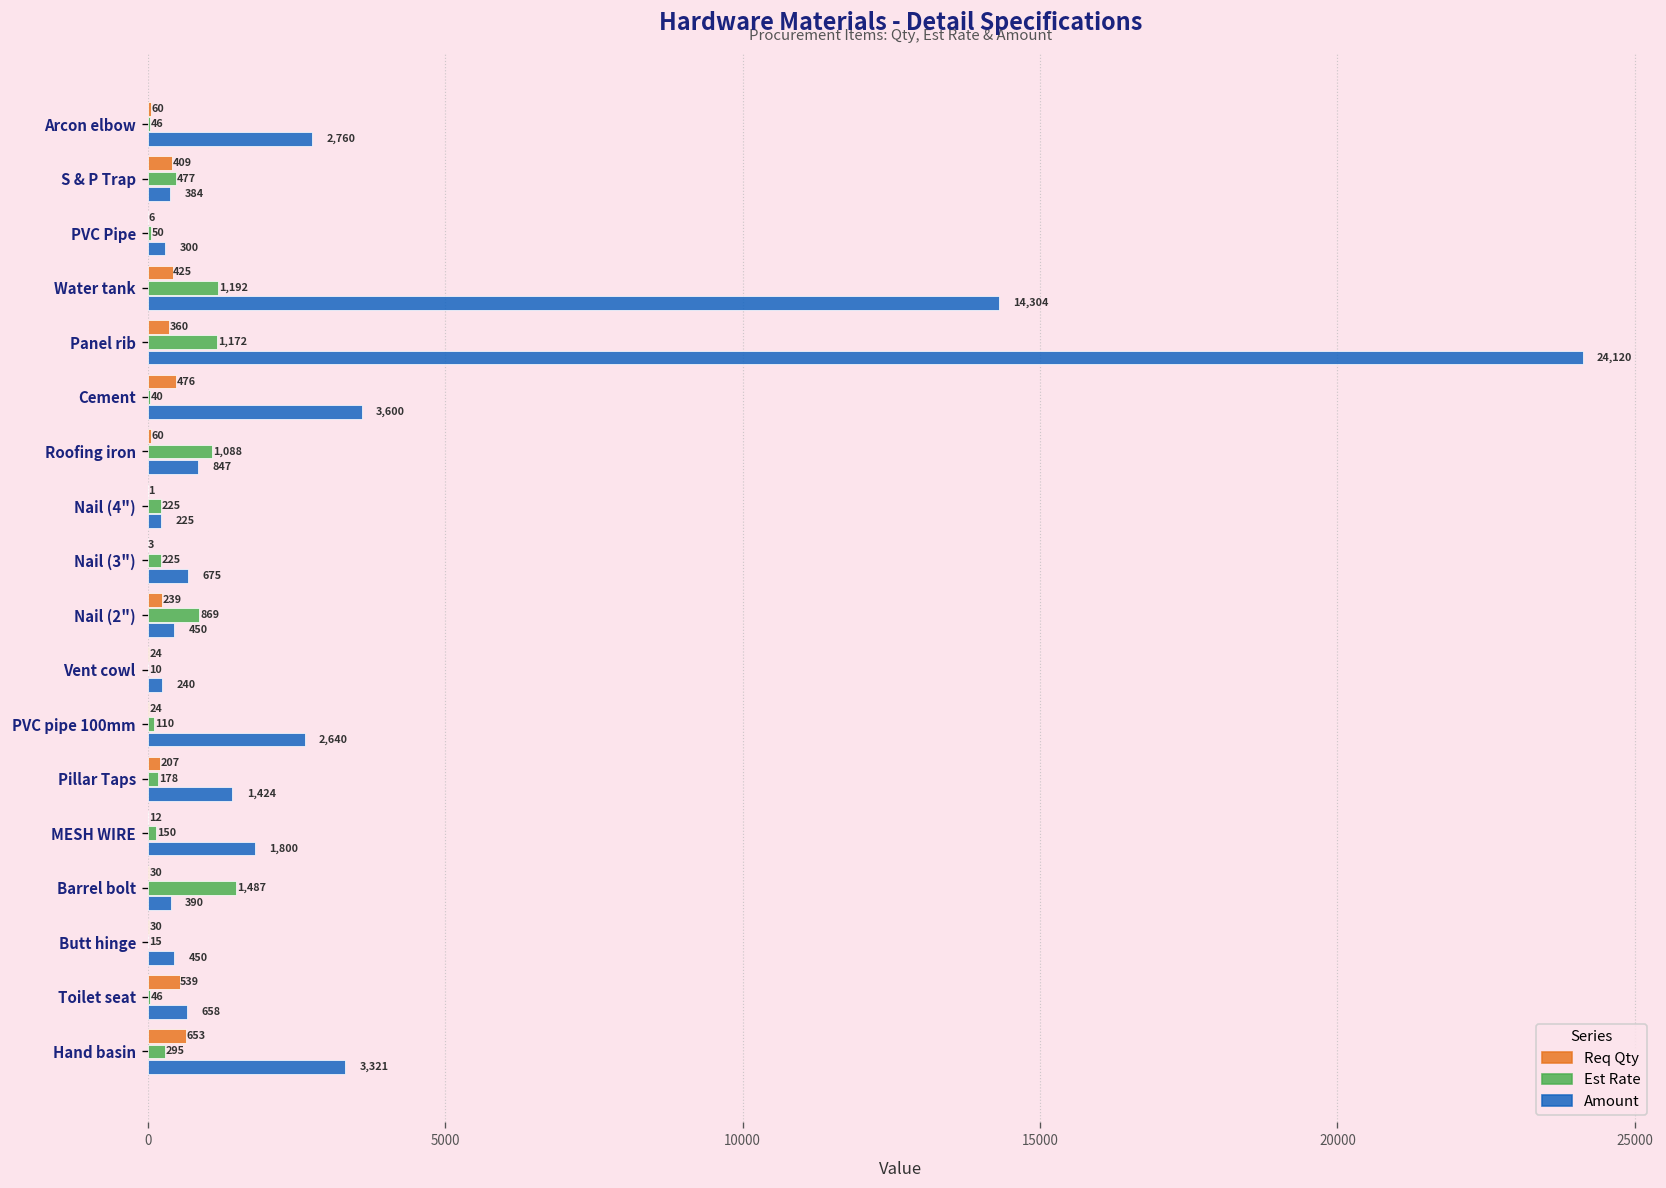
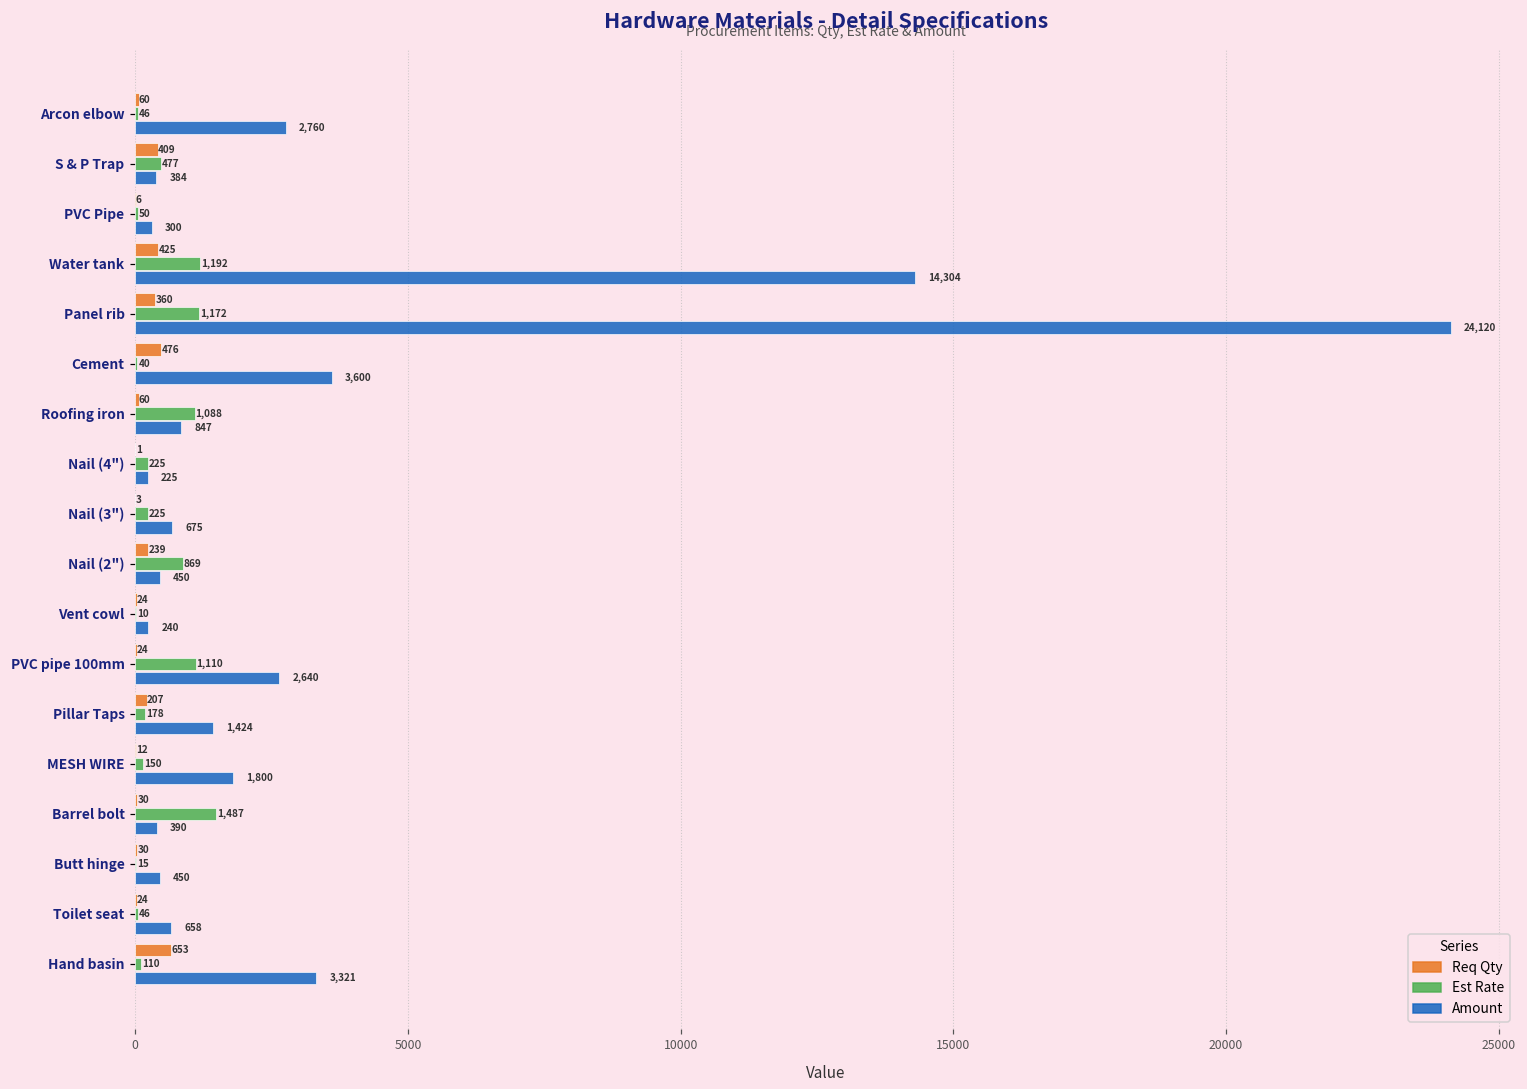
  {
    "Req Qty": {
      "Arcon elbow": "60",
      "S & P Trap": "409",
      "PVC Pipe": "6",
      "Water tank": "425",
      "Panel rib": "360",
      "Cement": "476",
      "Roofing iron": "60",
      "Nail (4\")": "1",
      "Nail (3\")": "3",
      "Nail (2\")": "239",
      "Vent cowl": "24",
      "PVC pipe 100mm": "24",
      "Pillar Taps": "207",
      "MESH WIRE": "12",
      "Barrel bolt": "30",
      "Butt hinge": "30",
-     "Toilet seat": "539",
+     "Toilet seat": "24",
      "Hand basin": "653"
    },
    "Est Rate": {
      "Arcon elbow": "46",
      "S & P Trap": "477",
      "PVC Pipe": "50",
      "Water tank": "1,192",
      "Panel rib": "1,172",
      "Cement": "40",
      "Roofing iron": "1,088",
      "Nail (4\")": "225",
      "Nail (3\")": "225",
      "Nail (2\")": "869",
      "Vent cowl": "10",
-     "PVC pipe 100mm": "110",
+     "PVC pipe 100mm": "1,110",
      "Pillar Taps": "178",
      "MESH WIRE": "150",
      "Barrel bolt": "1,487",
      "Butt hinge": "15",
      "Toilet seat": "46",
-     "Hand basin": "295"
+     "Hand basin": "110"
    },
    "Amount": {
      "Arcon elbow": "2,760",
      "S & P Trap": "384",
      "PVC Pipe": "300",
      "Water tank": "14,304",
      "Panel rib": "24,120",
      "Cement": "3,600",
      "Roofing iron": "847",
      "Nail (4\")": "225",
      "Nail (3\")": "675",
      "Nail (2\")": "450",
      "Vent cowl": "240",
      "PVC pipe 100mm": "2,640",
      "Pillar Taps": "1,424",
      "MESH WIRE": "1,800",
      "Barrel bolt": "390",
      "Butt hinge": "450",
      "Toilet seat": "658",
      "Hand basin": "3,321"
    }
  }
